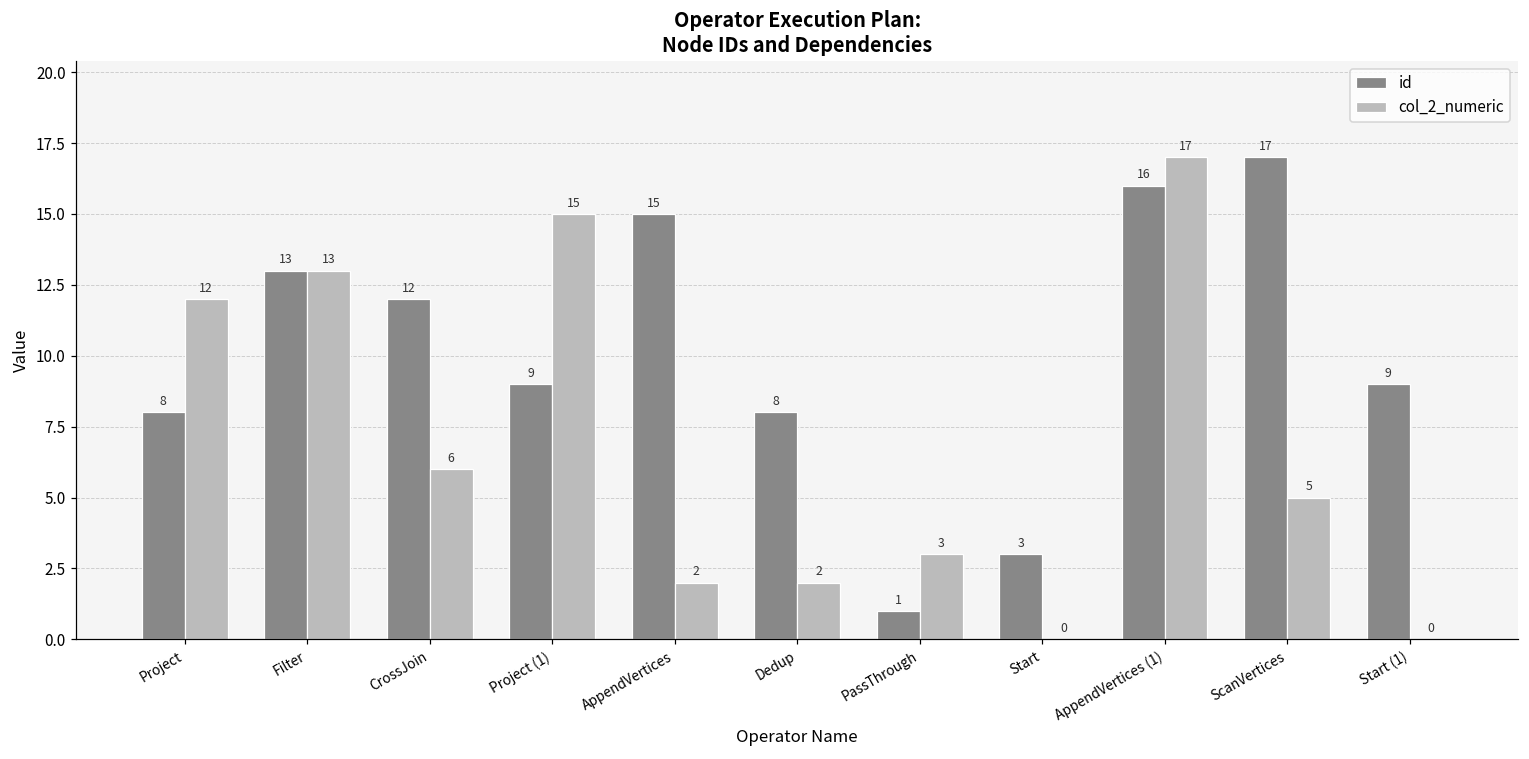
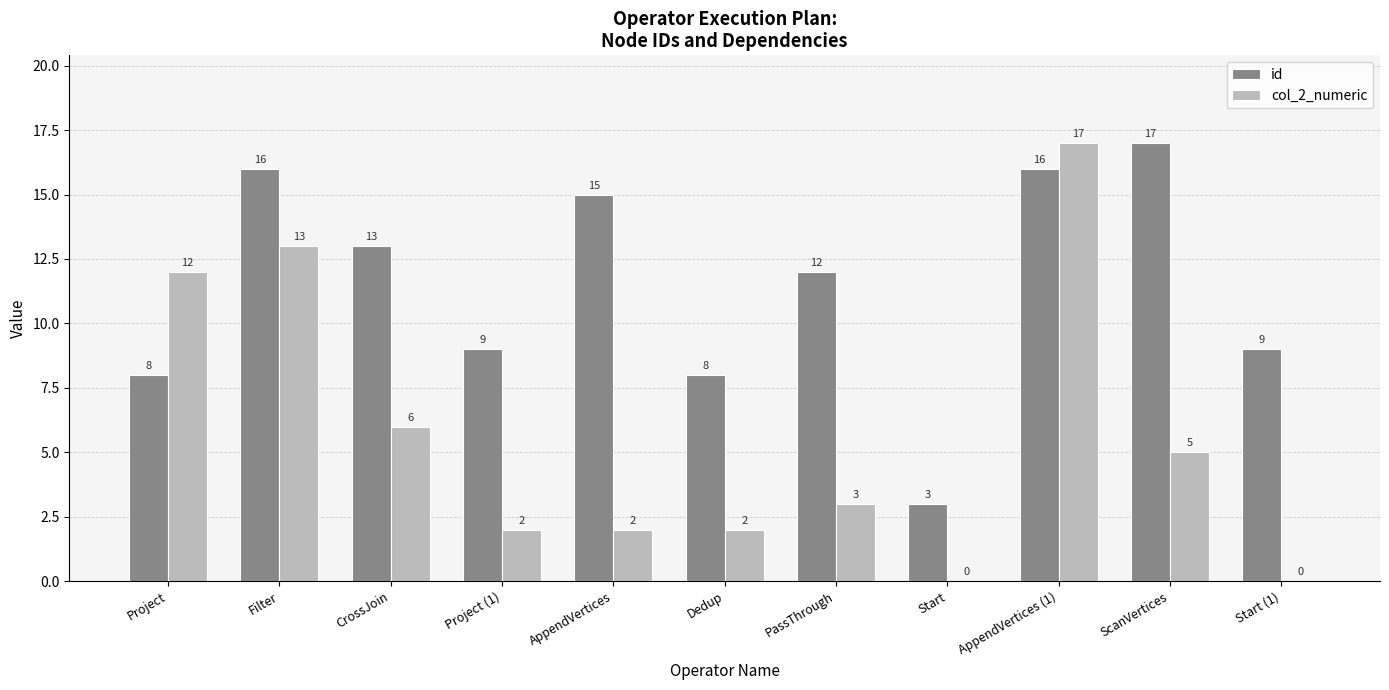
  {
    "id": {
      "Project": 8,
-     "Filter": 13,
-     "CrossJoin": 12,
+     "Filter": 16,
+     "CrossJoin": 13,
      "Project (1)": 9,
      "AppendVertices": 15,
      "Dedup": 8,
-     "PassThrough": 1,
+     "PassThrough": 12,
      "Start": 3,
      "AppendVertices (1)": 16,
      "ScanVertices": 17,
      "Start (1)": 9
    },
    "col_2_numeric": {
      "Project": 12,
      "Filter": 13,
      "CrossJoin": 6,
-     "Project (1)": 15,
+     "Project (1)": 2,
      "AppendVertices": 2,
      "Dedup": 2,
      "PassThrough": 3,
      "Start": 0,
      "AppendVertices (1)": 17,
      "ScanVertices": 5,
      "Start (1)": 0
    }
  }
